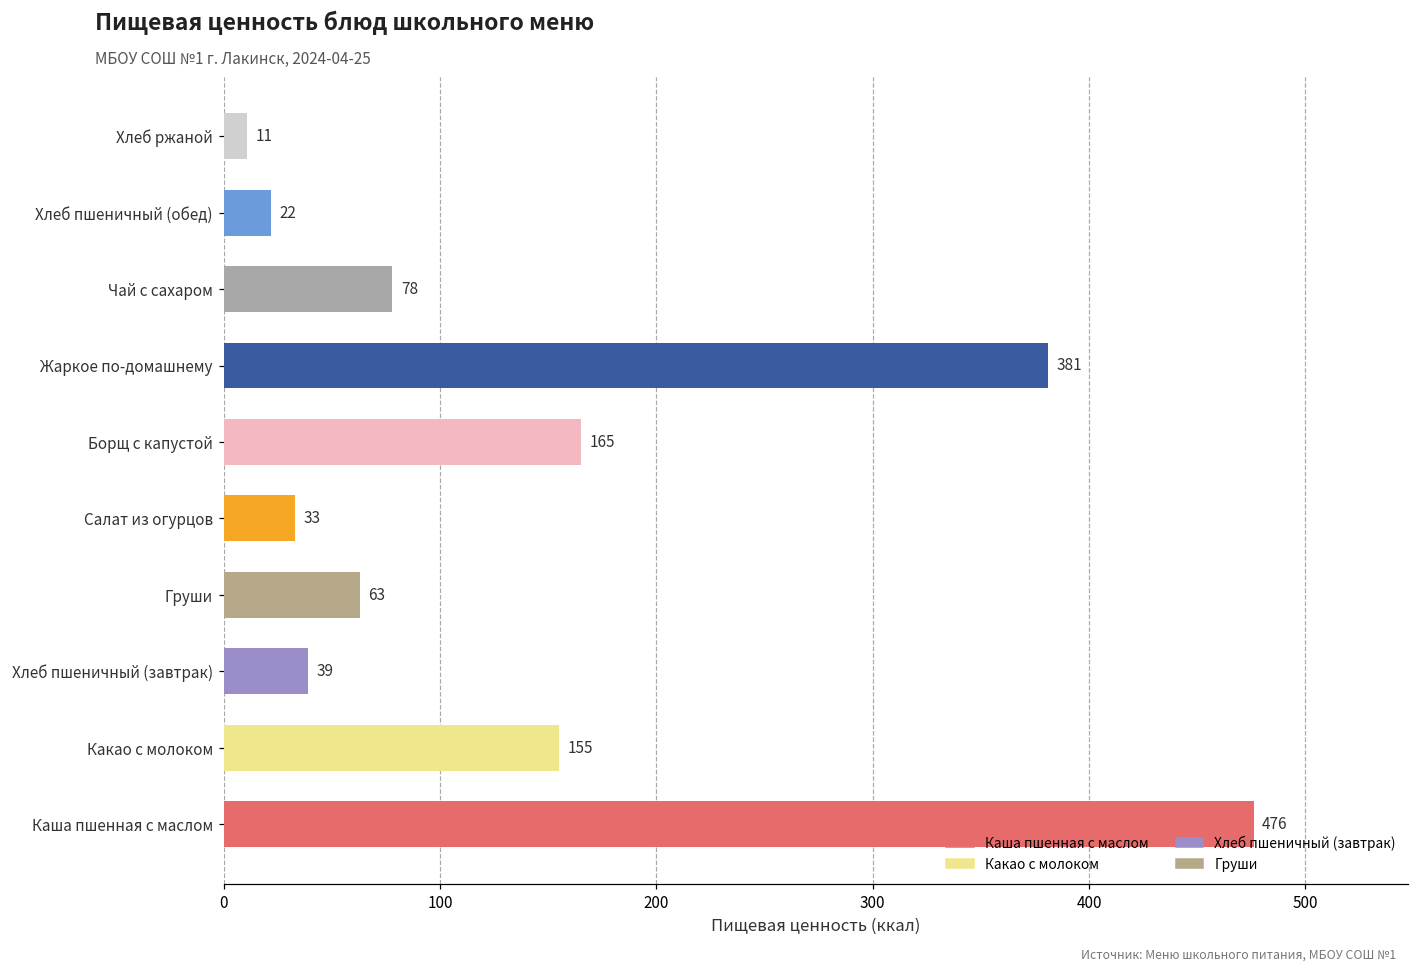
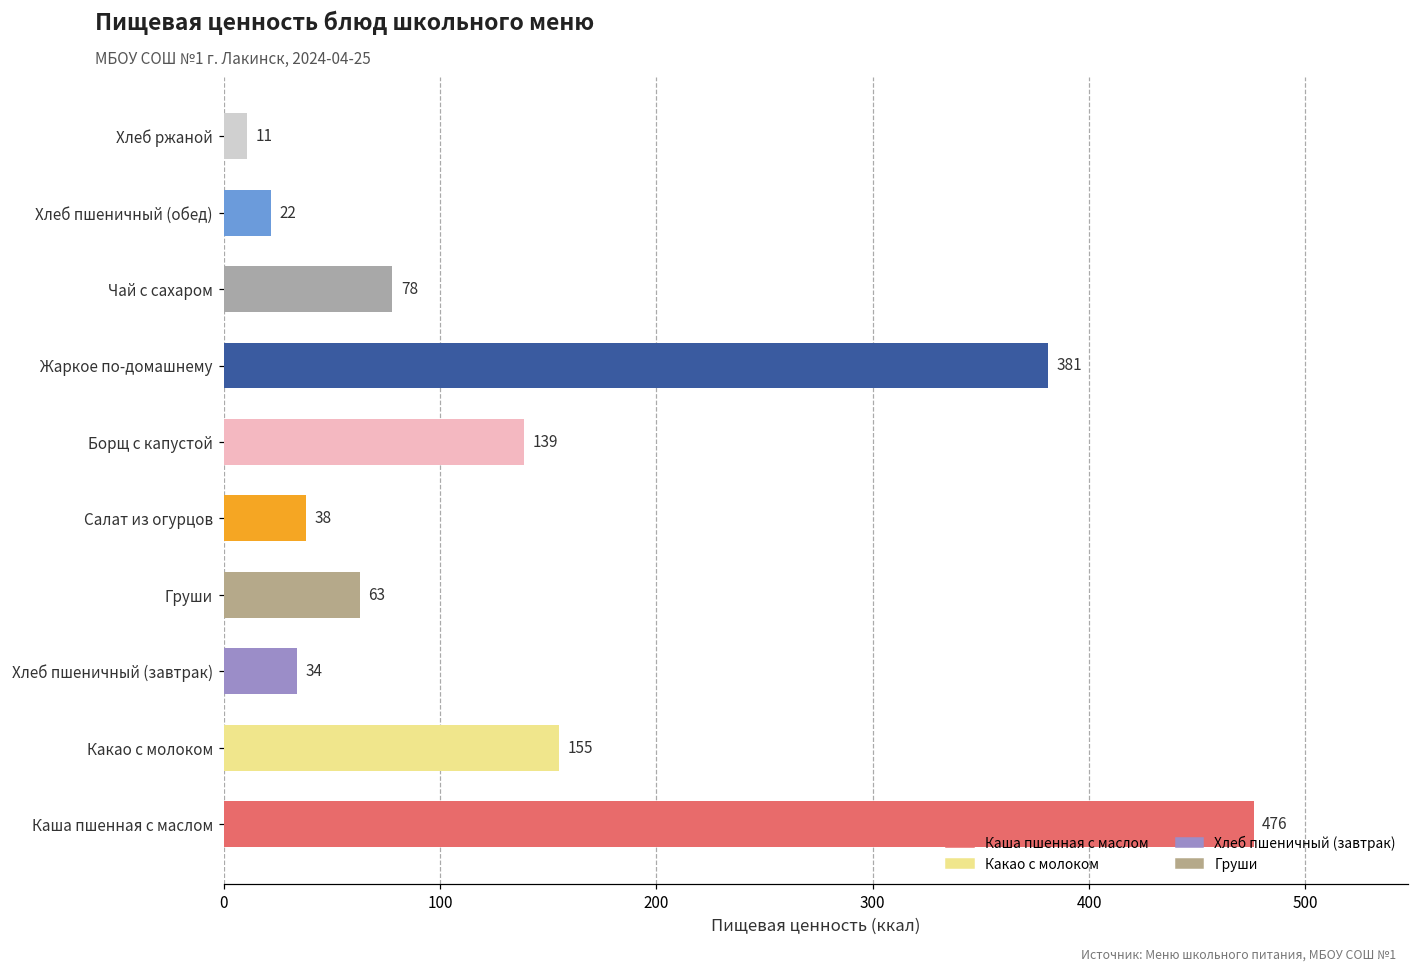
  {
    "Хлеб ржаной": 11,
    "Хлеб пшеничный (обед)": 22,
    "Чай с сахаром": 78,
    "Жаркое по-домашнему": 381,
-   "Борщ с капустой": 165,
-   "Салат из огурцов": 33,
+   "Борщ с капустой": 139,
+   "Салат из огурцов": 38,
    "Груши": 63,
-   "Хлеб пшеничный (завтрак)": 39,
+   "Хлеб пшеничный (завтрак)": 34,
    "Какао с молоком": 155,
    "Каша пшенная с маслом": 476
  }
